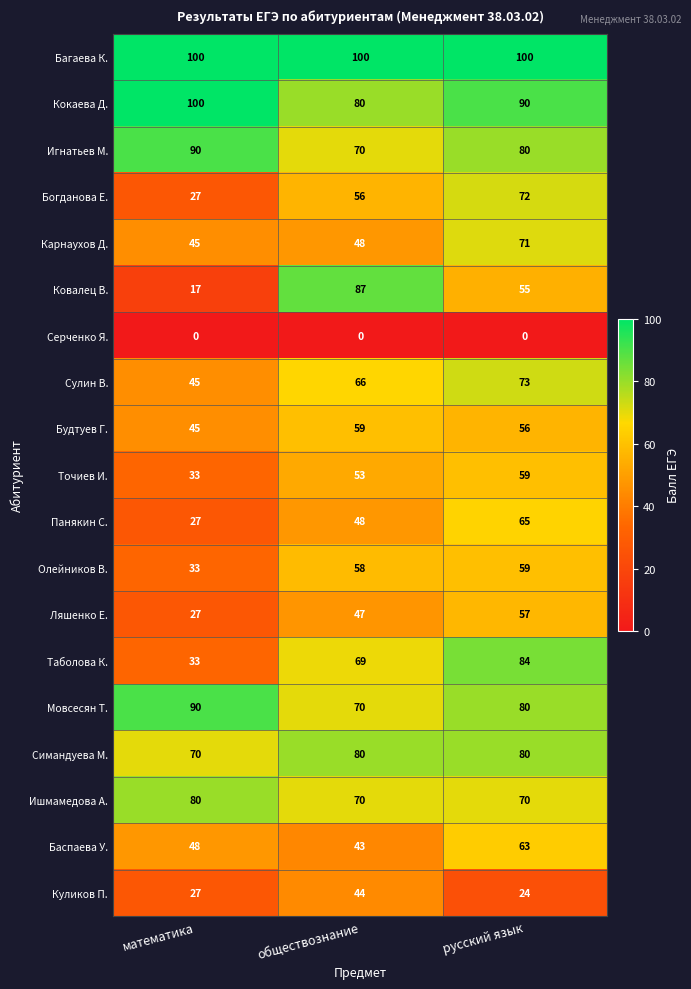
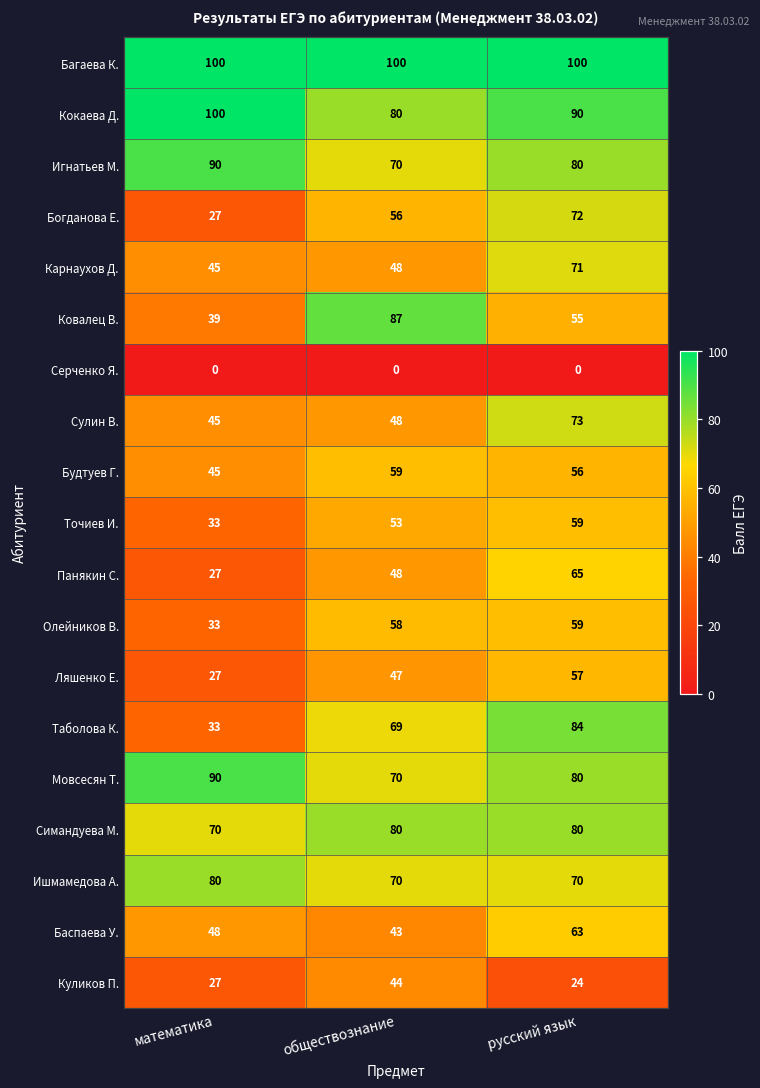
  {
    "Багаева К.": {
      "математика": 100,
      "обществознание": 100,
      "русский язык": 100
    },
    "Кокаева Д.": {
      "математика": 100,
      "обществознание": 80,
      "русский язык": 90
    },
    "Игнатьев М.": {
      "математика": 90,
      "обществознание": 70,
      "русский язык": 80
    },
    "Богданова Е.": {
      "математика": 27,
      "обществознание": 56,
      "русский язык": 72
    },
    "Карнаухов Д.": {
      "математика": 45,
      "обществознание": 48,
      "русский язык": 71
    },
    "Ковалец В.": {
-     "математика": 17,
+     "математика": 39,
      "обществознание": 87,
      "русский язык": 55
    },
    "Серченко Я.": {
      "математика": 0,
      "обществознание": 0,
      "русский язык": 0
    },
    "Сулин В.": {
      "математика": 45,
-     "обществознание": 66,
+     "обществознание": 48,
      "русский язык": 73
    },
    "Будтуев Г.": {
      "математика": 45,
      "обществознание": 59,
      "русский язык": 56
    },
    "Точиев И.": {
      "математика": 33,
      "обществознание": 53,
      "русский язык": 59
    },
    "Панякин С.": {
      "математика": 27,
      "обществознание": 48,
      "русский язык": 65
    },
    "Олейников В.": {
      "математика": 33,
      "обществознание": 58,
      "русский язык": 59
    },
    "Ляшенко Е.": {
      "математика": 27,
      "обществознание": 47,
      "русский язык": 57
    },
    "Таболова К.": {
      "математика": 33,
      "обществознание": 69,
      "русский язык": 84
    },
    "Мовсесян Т.": {
      "математика": 90,
      "обществознание": 70,
      "русский язык": 80
    },
    "Симандуева М.": {
      "математика": 70,
      "обществознание": 80,
      "русский язык": 80
    },
    "Ишмамедова А.": {
      "математика": 80,
      "обществознание": 70,
      "русский язык": 70
    },
    "Баспаева У.": {
      "математика": 48,
      "обществознание": 43,
      "русский язык": 63
    },
    "Куликов П.": {
      "математика": 27,
      "обществознание": 44,
      "русский язык": 24
    }
  }
